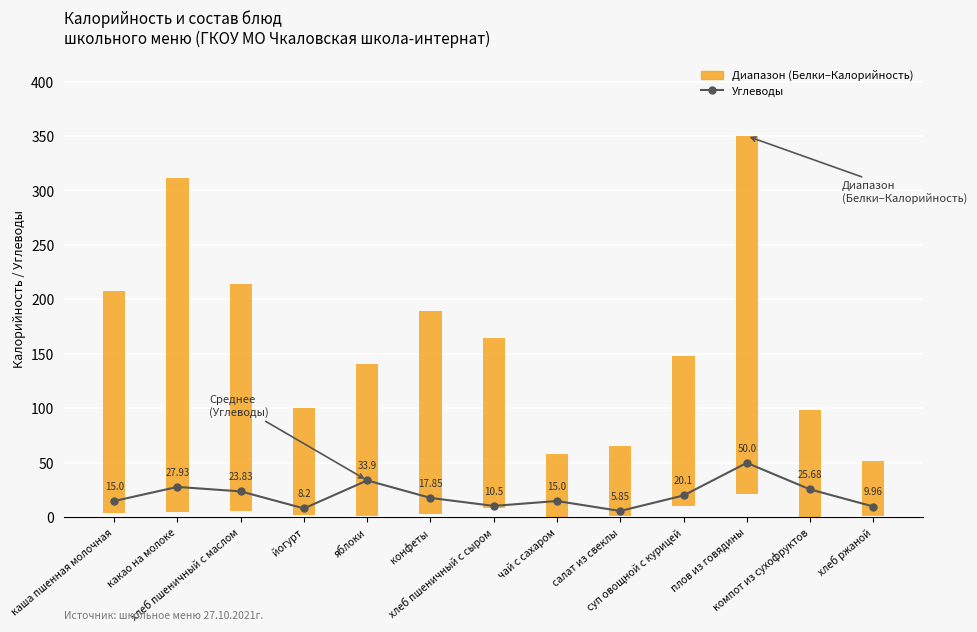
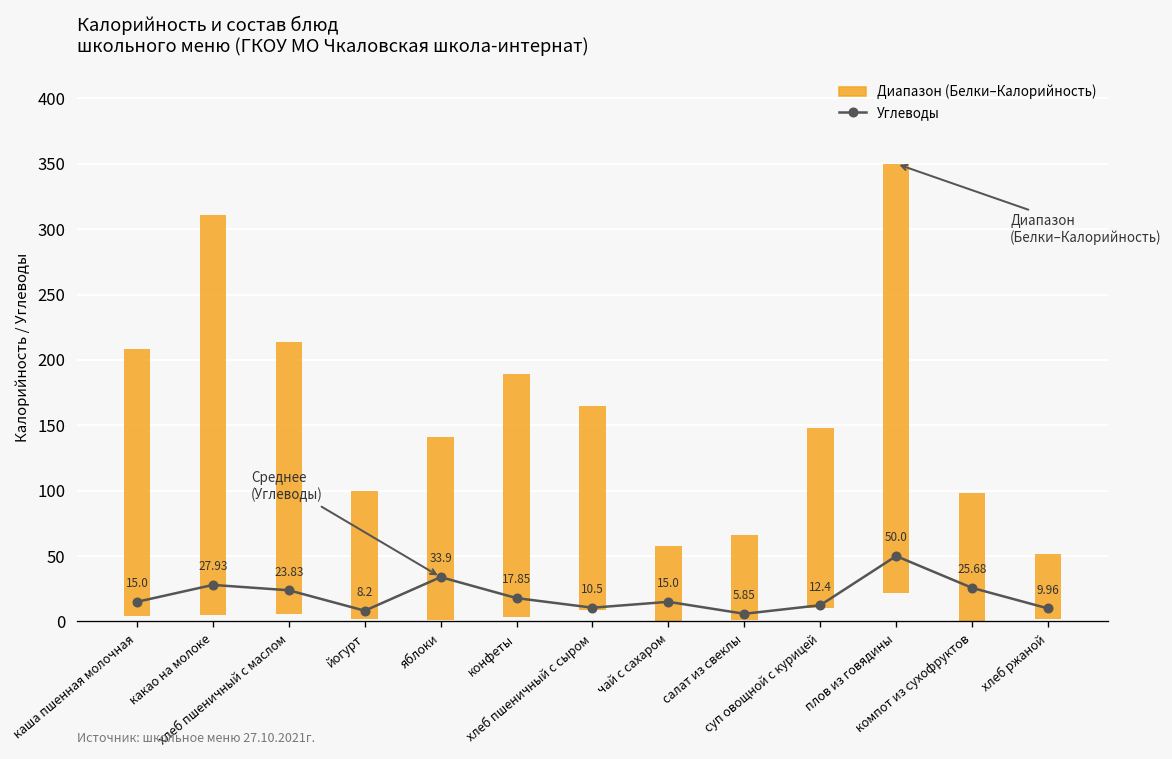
  {
    "Углеводы": {
      "каша пшенная молочная": 15.0,
      "какао на молоке": 27.93,
      "йогурт": 8.2,
      "конфеты": 17.85,
      "хлеб пшеничный с сыром": 10.5,
      "чай с сахаром": 15.0,
      "салат из свеклы": 5.85,
-     "суп овощной с курицей": 20.1,
+     "суп овощной с курицей": 12.4,
      "плов из говядины": 50.0,
      "компот из сухофруктов": 25.68,
      "хлеб ржаной": 9.96
    }
  }
